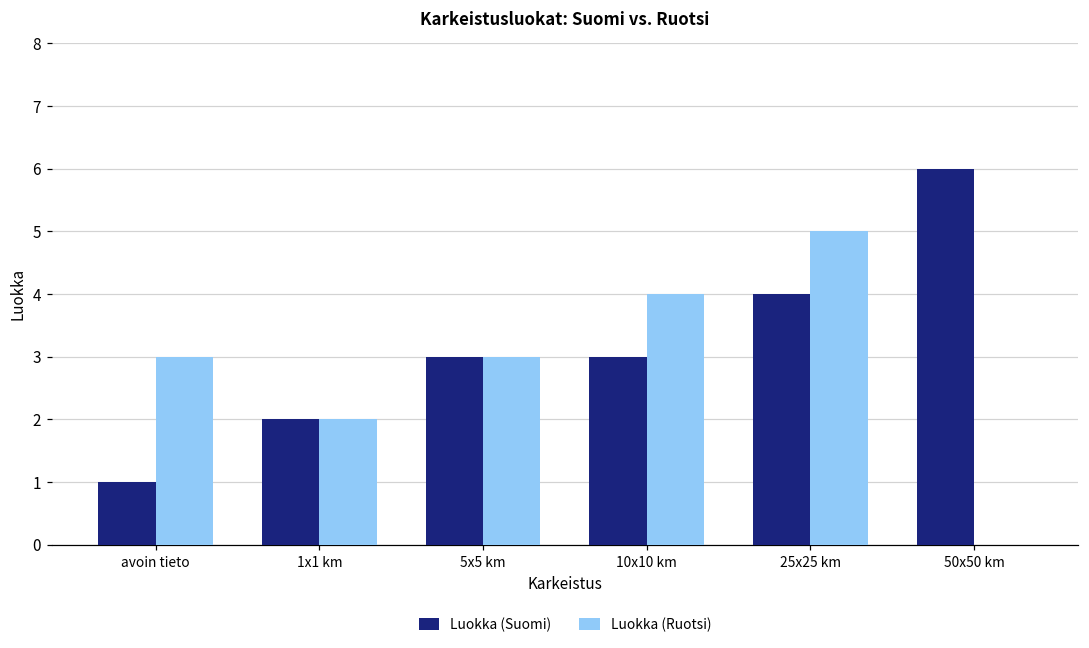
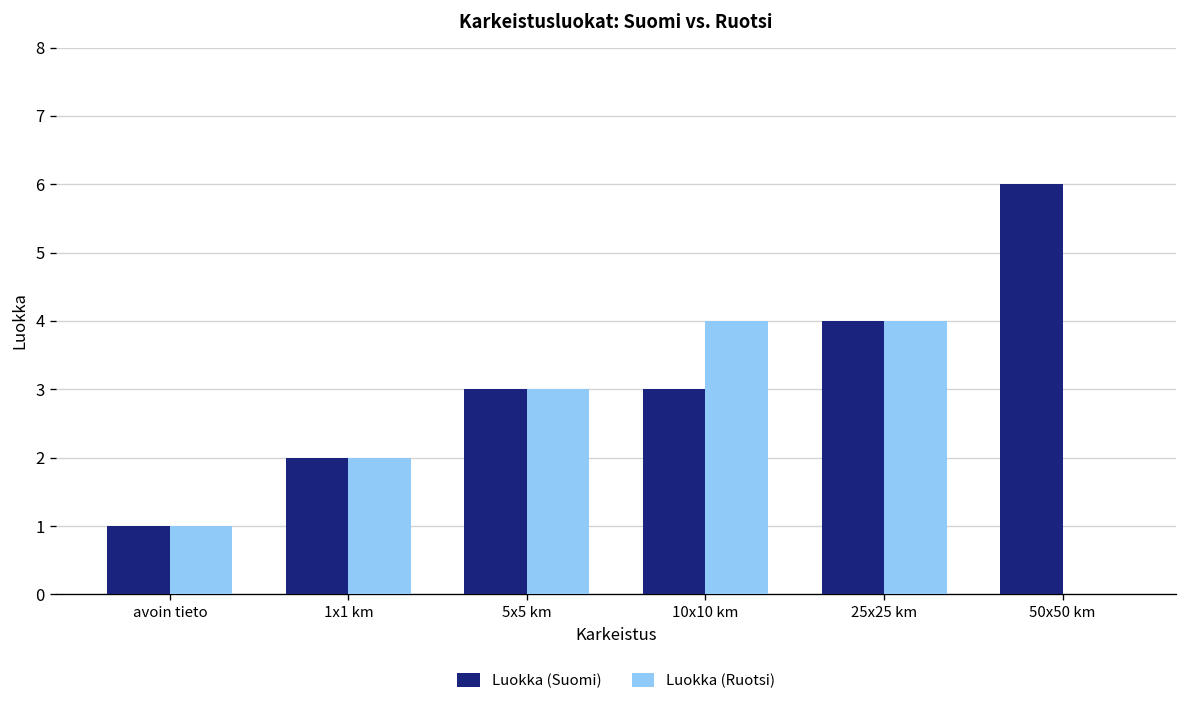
  {
    "Luokka (Suomi)": {
      "avoin tieto": 1,
      "1x1 km": 2,
      "5x5 km": 3,
      "10x10 km": 3,
      "25x25 km": 4,
      "50x50 km": 6
    },
    "Luokka (Ruotsi)": {
-     "avoin tieto": 3,
+     "avoin tieto": 1,
      "1x1 km": 2,
      "5x5 km": 3,
      "10x10 km": 4,
-     "25x25 km": 5,
+     "25x25 km": 4,
      "50x50 km": 0
    }
  }
